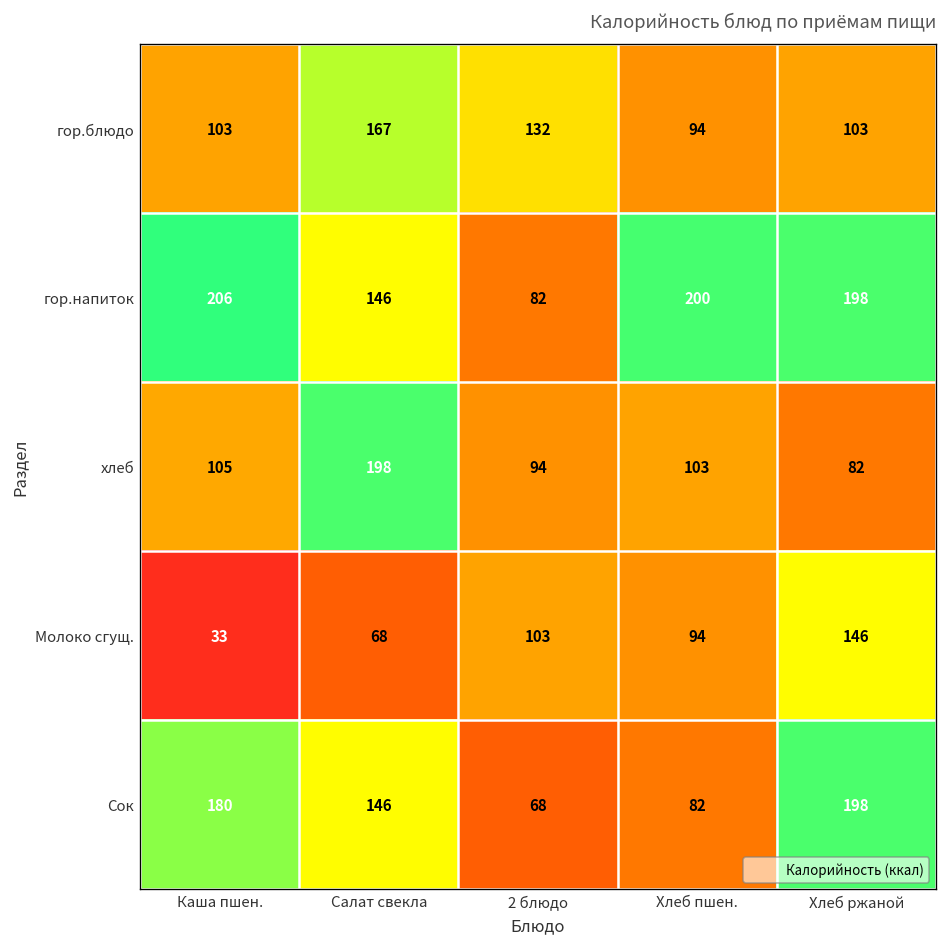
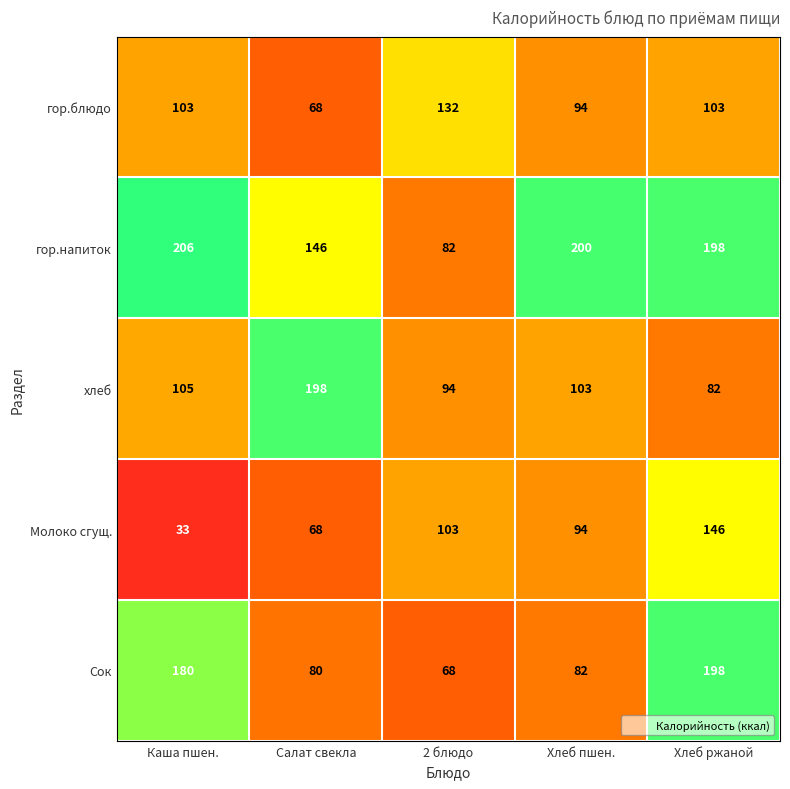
  {
    "гор.блюдо": {
      "Каша пшен.": 103,
-     "Салат свекла": 167,
+     "Салат свекла": 68,
      "2 блюдо": 132,
      "Хлеб пшен.": 94,
      "Хлеб ржаной": 103
    },
    "гор.напиток": {
      "Каша пшен.": 206,
      "Салат свекла": 146,
      "2 блюдо": 82,
      "Хлеб пшен.": 200,
      "Хлеб ржаной": 198
    },
    "хлеб": {
      "Каша пшен.": 105,
      "Салат свекла": 198,
      "2 блюдо": 94,
      "Хлеб пшен.": 103,
      "Хлеб ржаной": 82
    },
    "Молоко сгущ.": {
      "Каша пшен.": 33,
      "Салат свекла": 68,
      "2 блюдо": 103,
      "Хлеб пшен.": 94,
      "Хлеб ржаной": 146
    },
    "Сок": {
      "Каша пшен.": 180,
-     "Салат свекла": 146,
+     "Салат свекла": 80,
      "2 блюдо": 68,
      "Хлеб пшен.": 82,
      "Хлеб ржаной": 198
    }
  }
